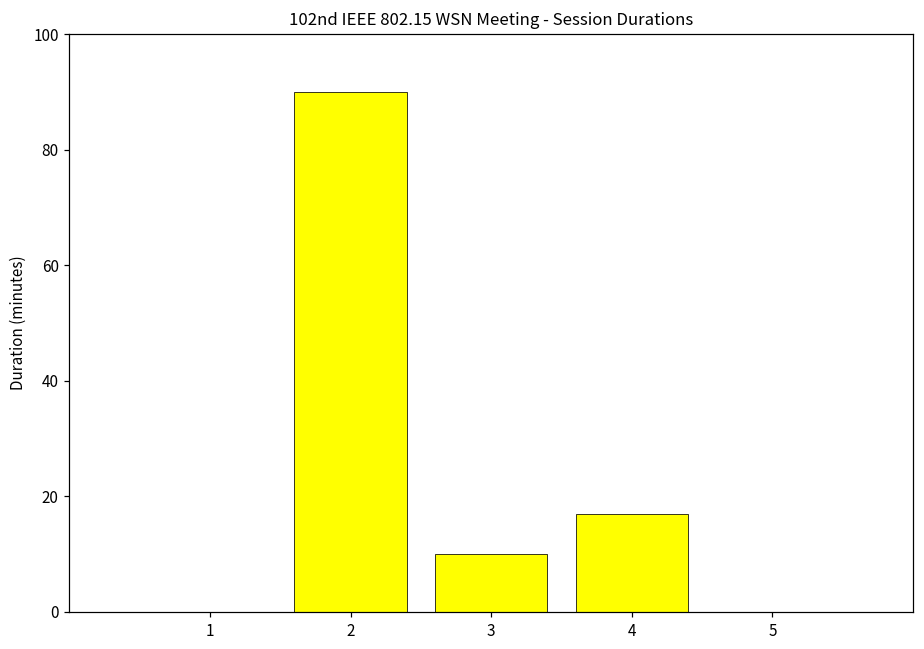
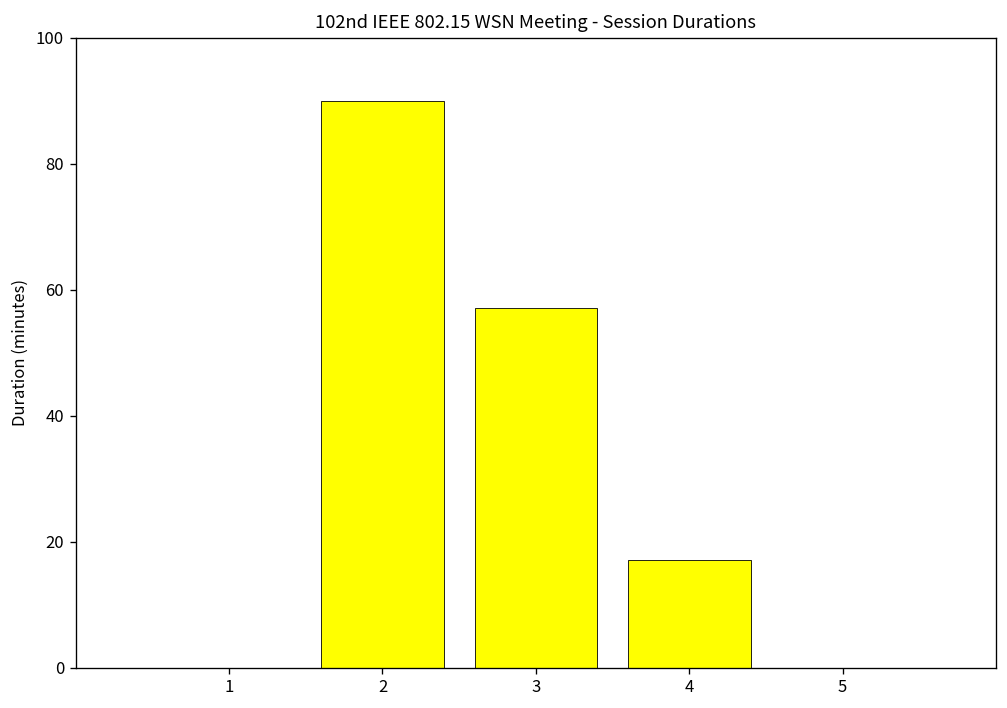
  {
    "1": 0,
    "2": 90,
-   "3": 10,
+   "3": 57,
    "4": 17,
    "5": 0
  }
